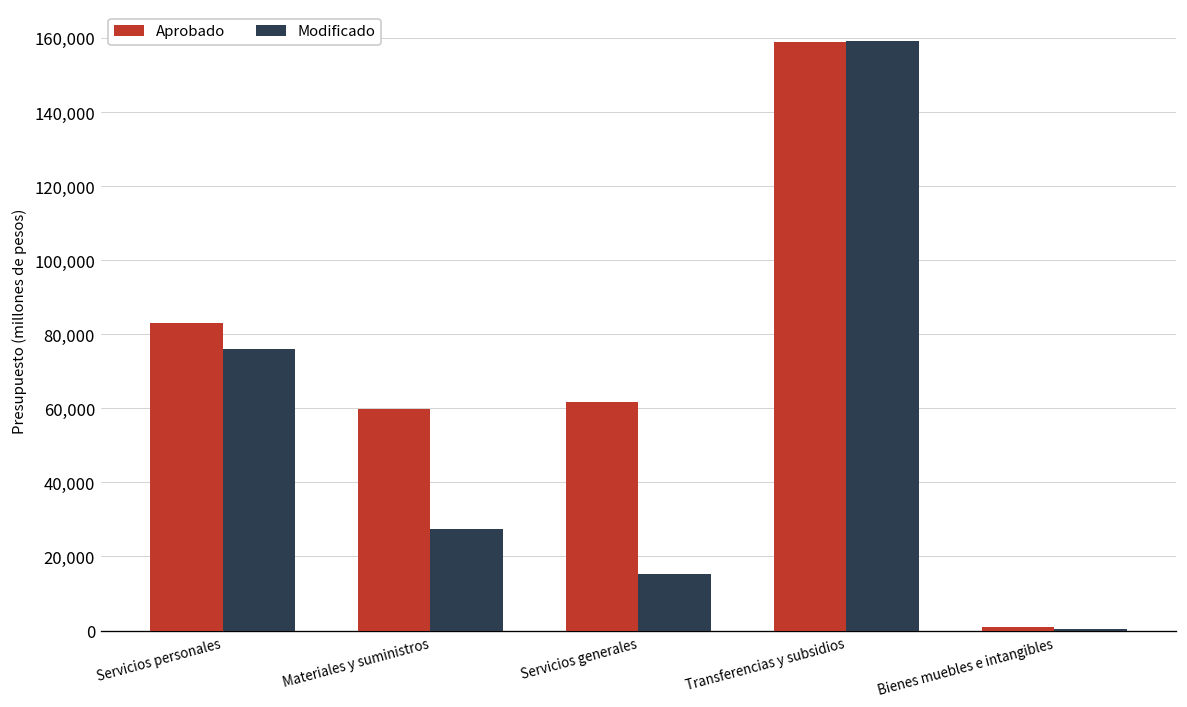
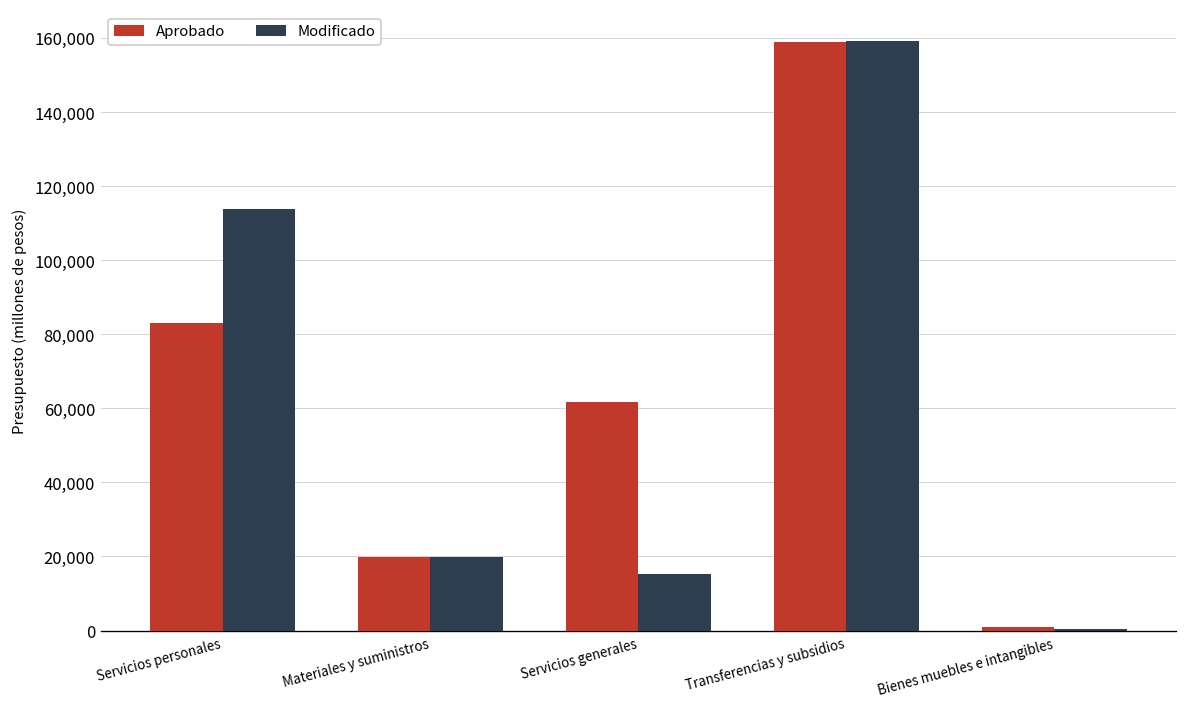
  {
    "Aprobado": {
      "Servicios personales": "83,000",
-     "Materiales y suministros": "60,000",
+     "Materiales y suministros": "20,000",
      "Servicios generales": "62,000",
      "Transferencias y subsidios": "159,000",
      "Bienes muebles e intangibles": "1,000"
    },
    "Modificado": {
-     "Servicios personales": "76,000",
-     "Materiales y suministros": "27,000",
+     "Servicios personales": "114,000",
+     "Materiales y suministros": "20,000",
      "Servicios generales": "15,000",
      "Transferencias y subsidios": "159,000"
    }
  }
